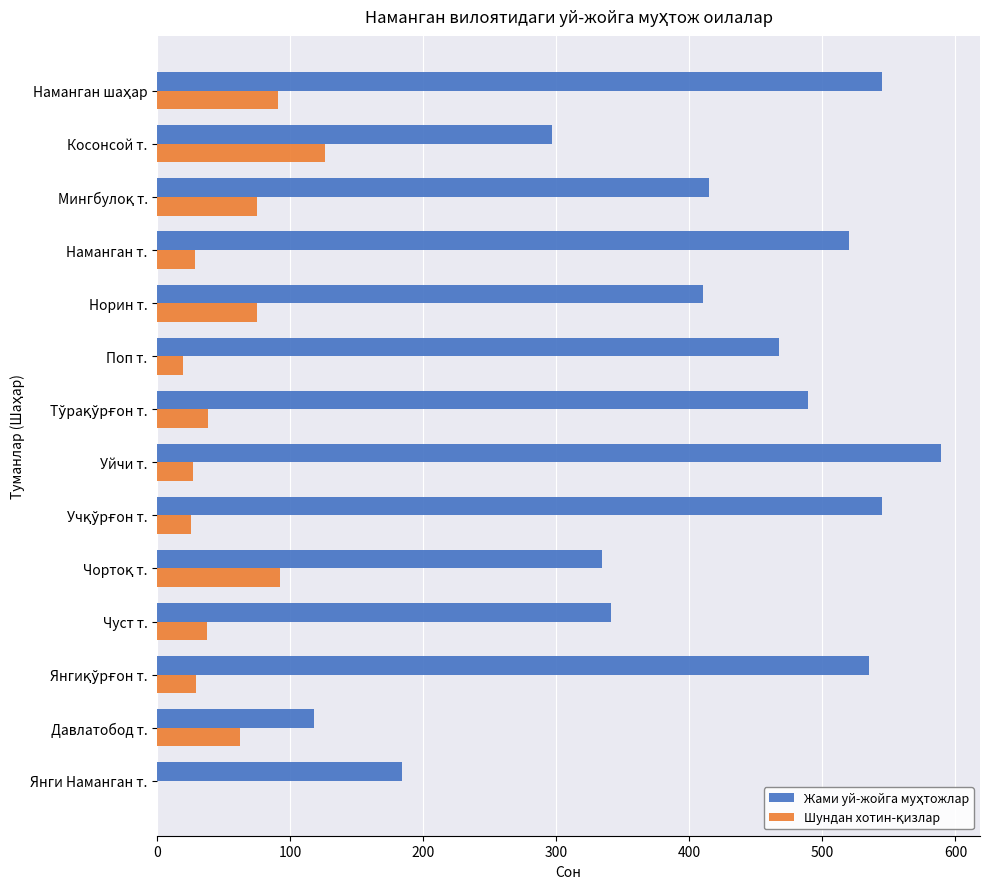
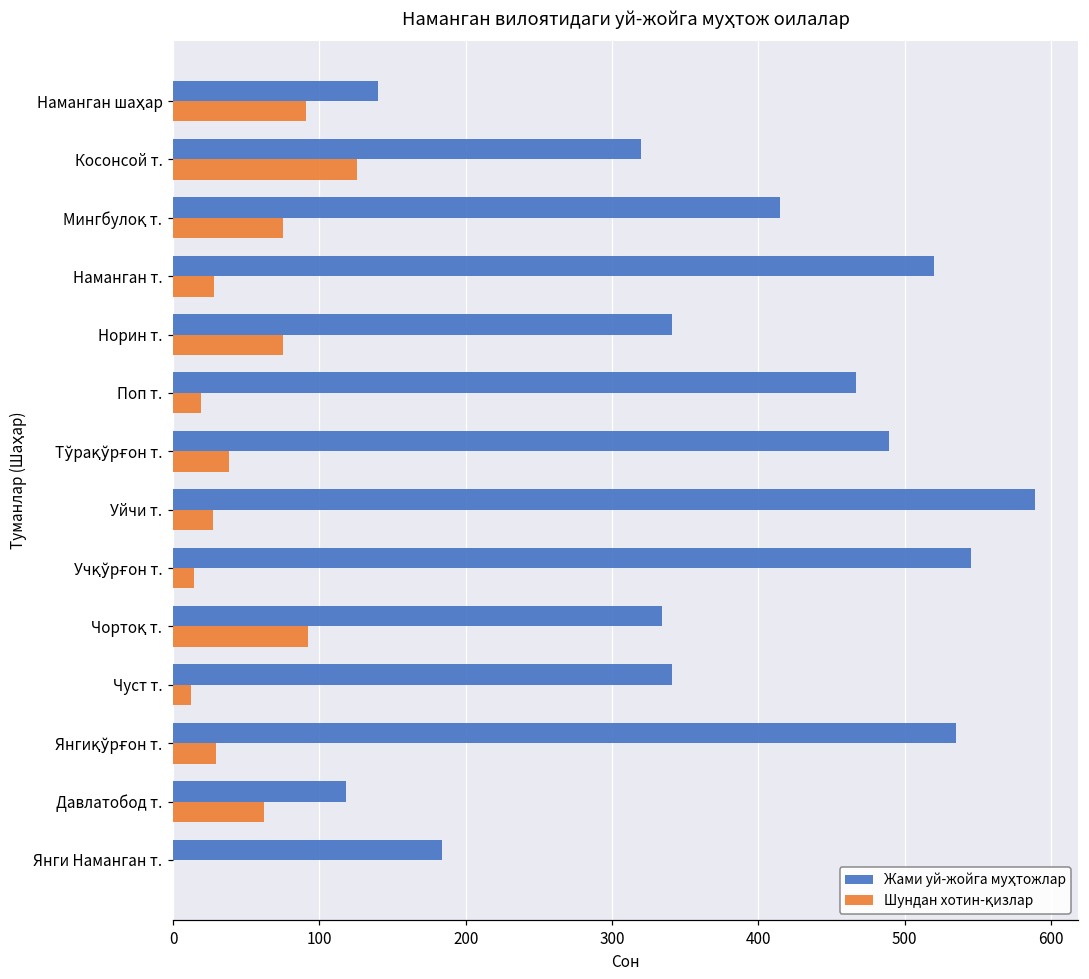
  {
    "Жами уй-жойга муҳтожлар": {
-     "Наманган шаҳар": 545,
-     "Косонсой т.": 297,
+     "Наманган шаҳар": 140,
+     "Косонсой т.": 320,
      "Мингбулоқ т.": 415,
      "Наманган т.": 520,
-     "Норин т.": 410,
+     "Норин т.": 341,
      "Поп т.": 467,
      "Тўрақўрғон т.": 489,
      "Уйчи т.": 589,
      "Учқўрғон т.": 545,
      "Чортоқ т.": 334,
      "Чуст т.": 341,
      "Янгиқўрғон т.": 535,
      "Давлатобод т.": 118,
      "Янги Наманган т.": 184
    },
    "Шундан хотин-қизлар": {
      "Наманган шаҳар": 91,
      "Косонсой т.": 126,
      "Мингбулоқ т.": 75,
      "Наманган т.": 28,
      "Норин т.": 75,
      "Поп т.": 19,
      "Тўрақўрғон т.": 38,
      "Уйчи т.": 27,
-     "Учқўрғон т.": 25,
+     "Учқўрғон т.": 14,
      "Чортоқ т.": 92,
-     "Чуст т.": 37,
+     "Чуст т.": 12,
      "Янгиқўрғон т.": 29,
      "Давлатобод т.": 62,
      "Янги Наманган т.": 0
    }
  }
